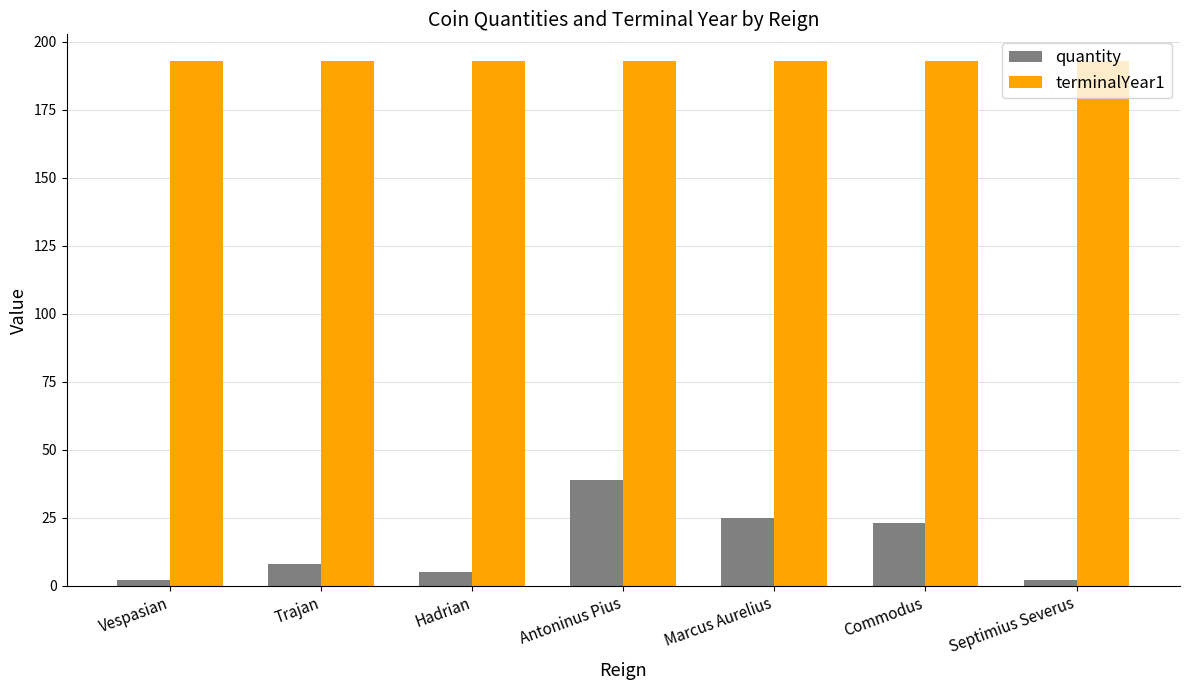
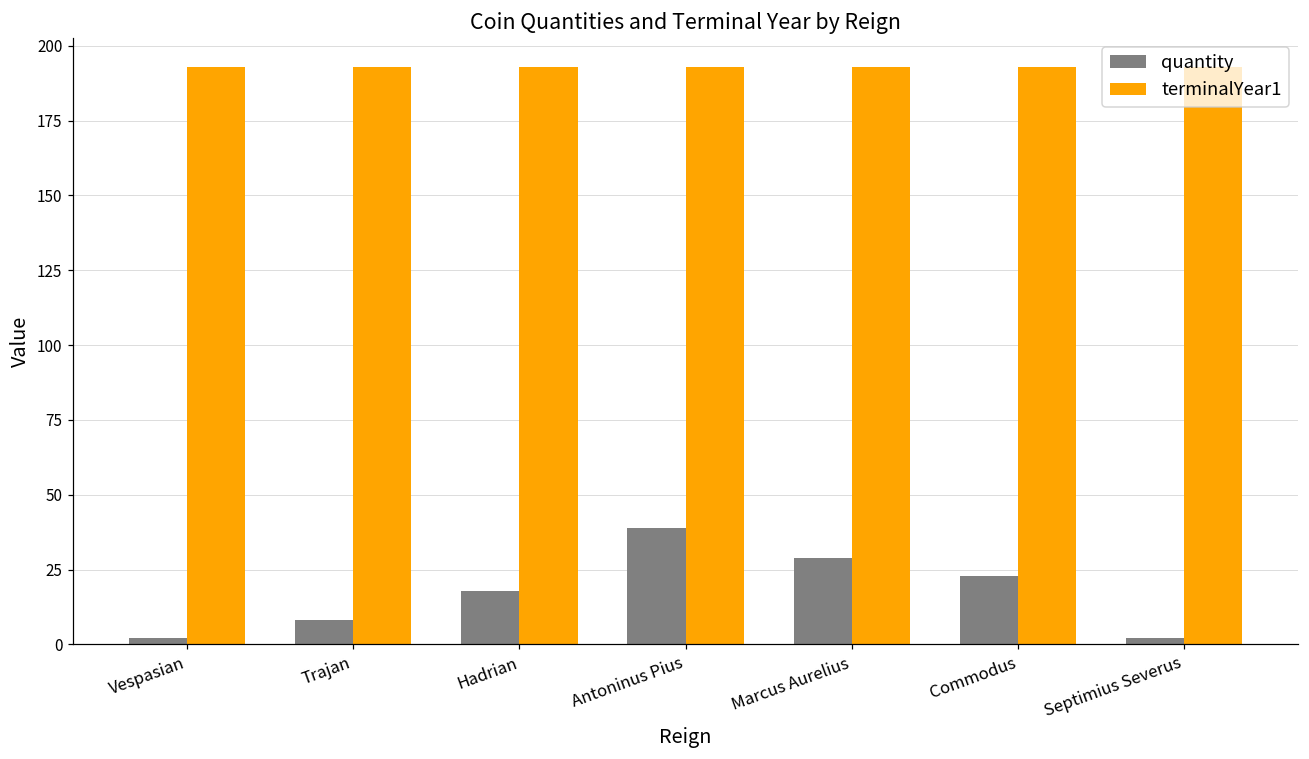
  {
    "quantity": {
      "Vespasian": 2,
      "Trajan": 8,
-     "Hadrian": 5,
+     "Hadrian": 18,
      "Antoninus Pius": 39,
-     "Marcus Aurelius": 25,
+     "Marcus Aurelius": 29,
      "Commodus": 23,
      "Septimius Severus": 2
    },
    "terminalYear1": {
      "Vespasian": 193,
      "Trajan": 193,
      "Hadrian": 193,
      "Antoninus Pius": 193,
      "Marcus Aurelius": 193,
      "Commodus": 193
    }
  }
